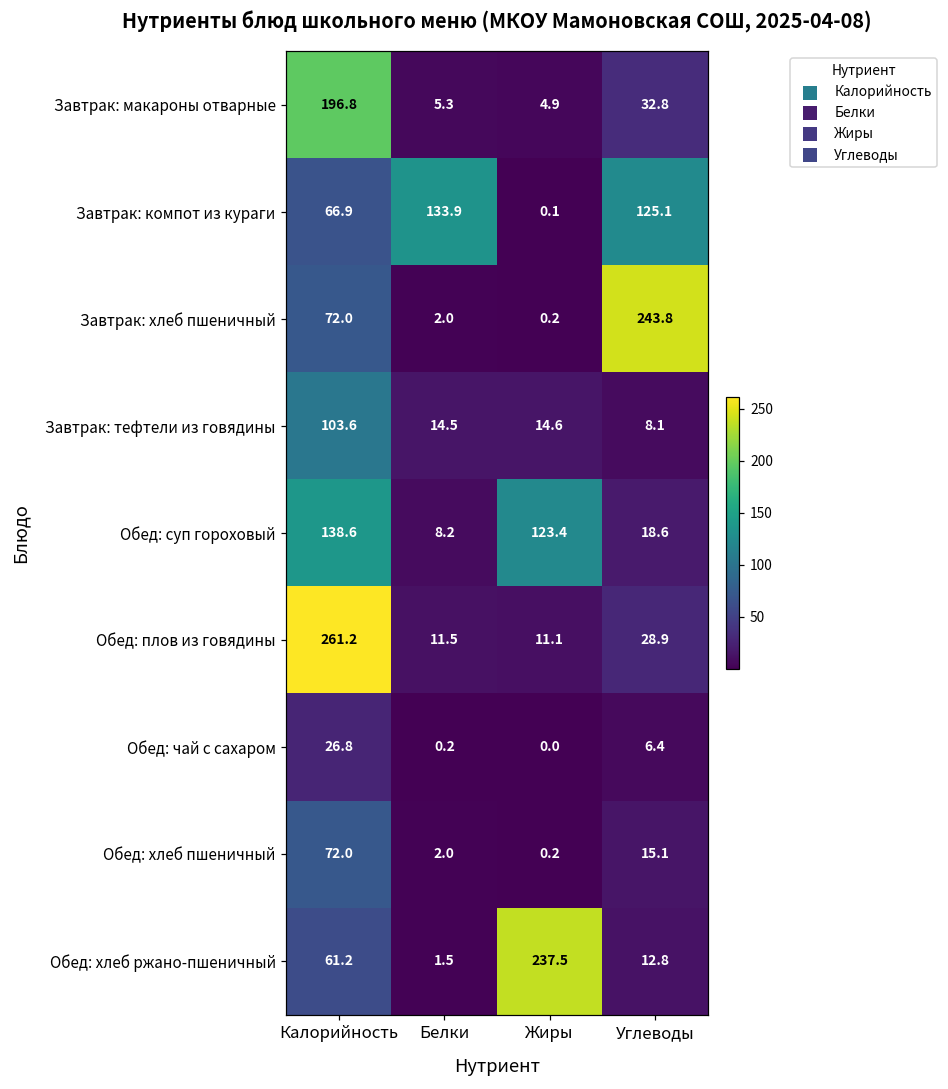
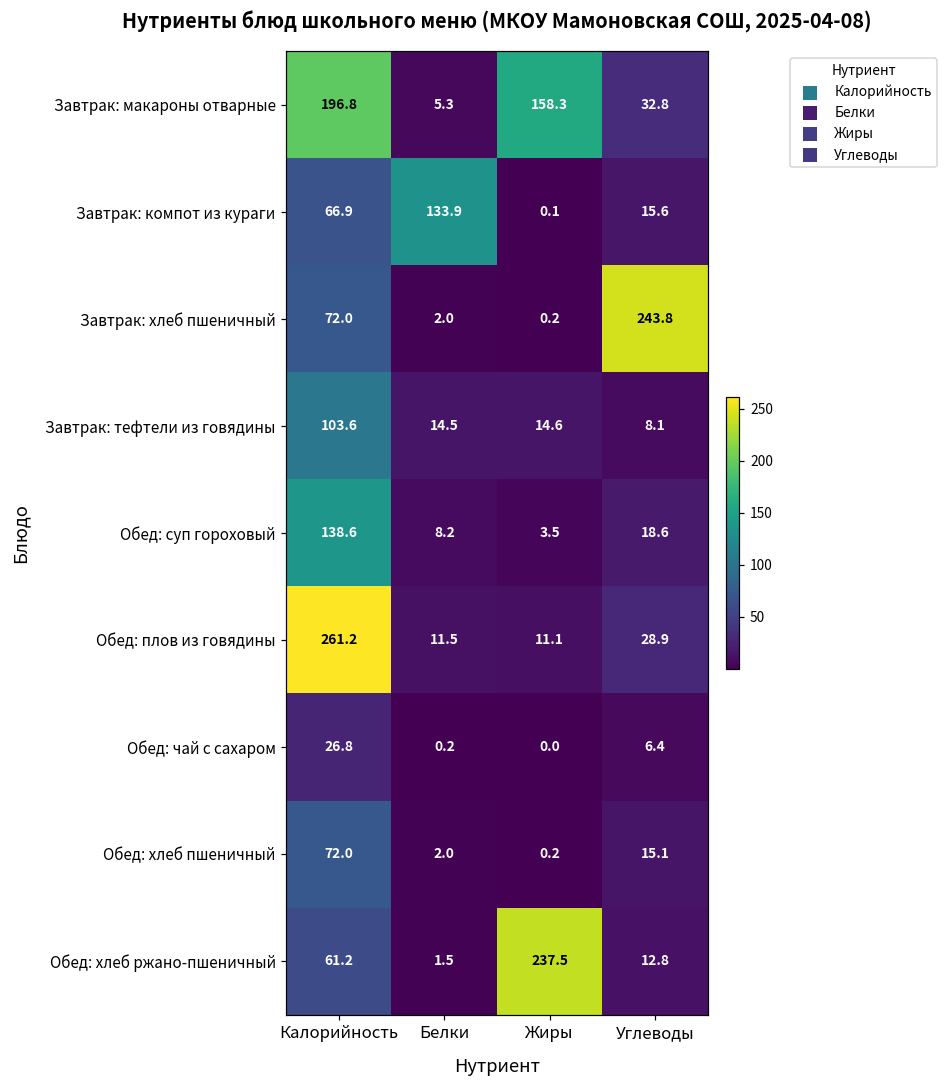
  {
    "Завтрак: макароны отварные": {
      "Калорийность": 196.8,
      "Белки": 5.3,
-     "Жиры": 4.9,
+     "Жиры": 158.3,
      "Углеводы": 32.8
    },
    "Завтрак: компот из кураги": {
      "Калорийность": 66.9,
      "Белки": 133.9,
      "Жиры": 0.1,
-     "Углеводы": 125.1
+     "Углеводы": 15.6
    },
    "Завтрак: хлеб пшеничный": {
      "Калорийность": 72.0,
      "Белки": 2.0,
      "Жиры": 0.2,
      "Углеводы": 243.8
    },
    "Завтрак: тефтели из говядины": {
      "Калорийность": 103.6,
      "Белки": 14.5,
      "Жиры": 14.6,
      "Углеводы": 8.1
    },
    "Обед: суп гороховый": {
      "Калорийность": 138.6,
      "Белки": 8.2,
-     "Жиры": 123.4,
+     "Жиры": 3.5,
      "Углеводы": 18.6
    },
    "Обед: плов из говядины": {
      "Калорийность": 261.2,
      "Белки": 11.5,
      "Жиры": 11.1,
      "Углеводы": 28.9
    },
    "Обед: чай с сахаром": {
      "Калорийность": 26.8,
      "Белки": 0.2,
      "Жиры": 0.0,
      "Углеводы": 6.4
    },
    "Обед: хлеб пшеничный": {
      "Калорийность": 72.0,
      "Белки": 2.0,
      "Жиры": 0.2,
      "Углеводы": 15.1
    },
    "Обед: хлеб ржано-пшеничный": {
      "Калорийность": 61.2,
      "Белки": 1.5,
      "Жиры": 237.5,
      "Углеводы": 12.8
    }
  }
